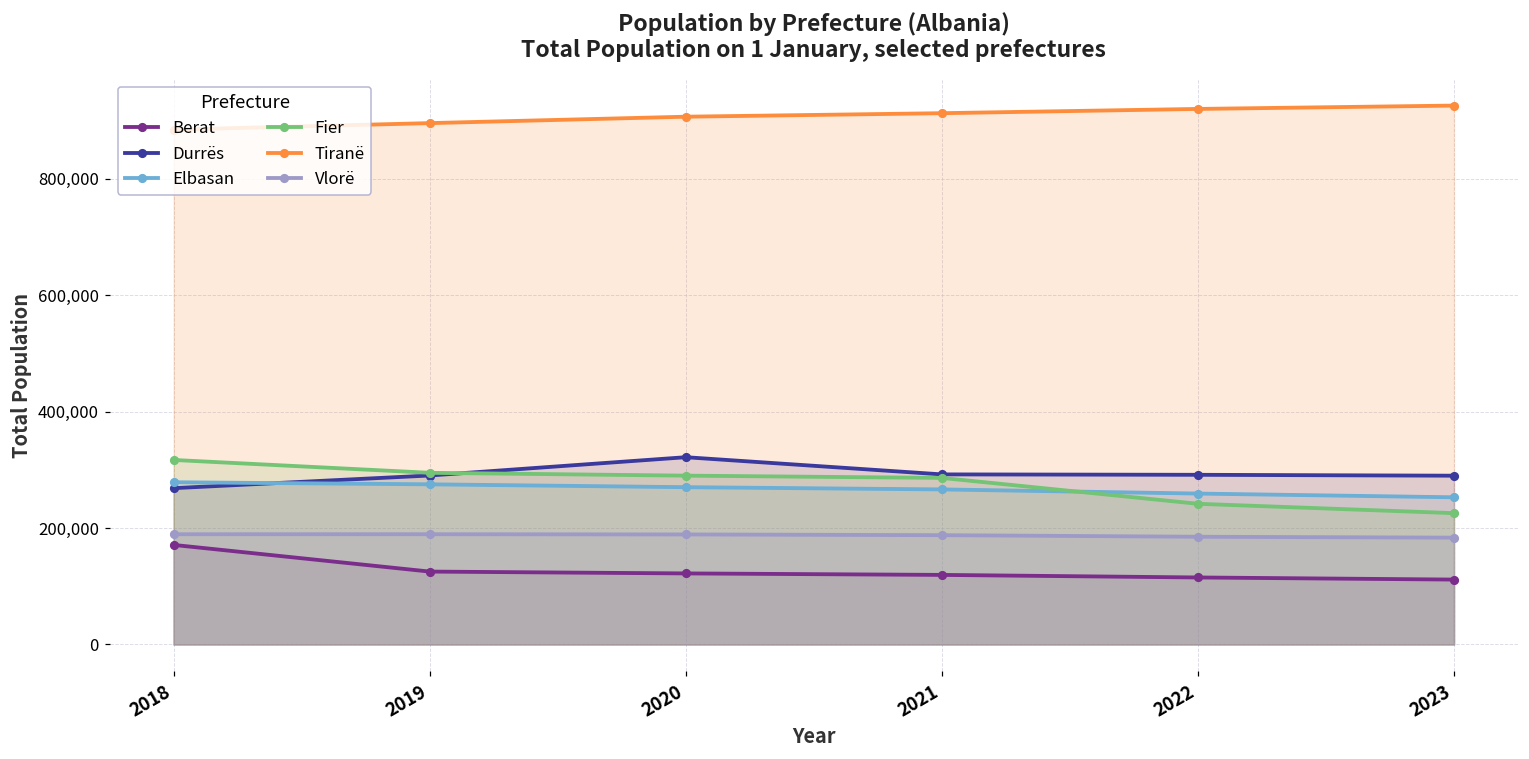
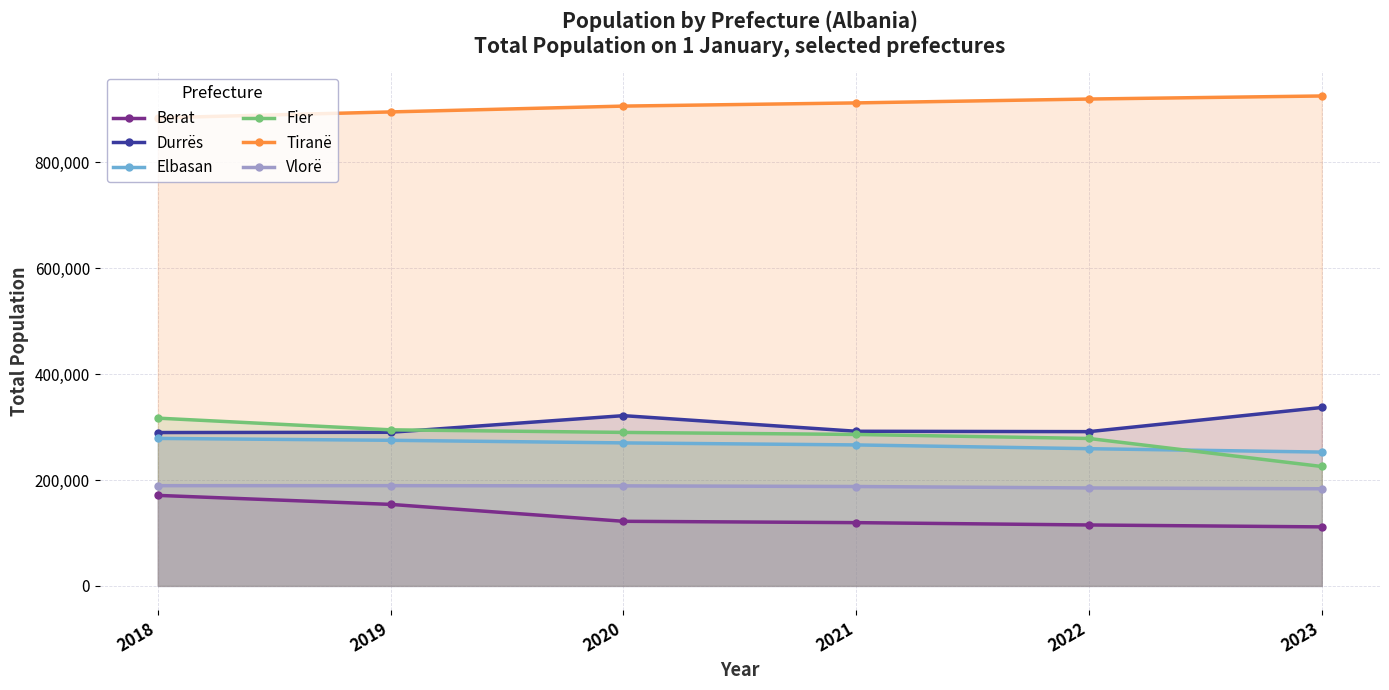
  {
    "Berat": {
      "2018": "170,000",
-     "2019": "130,000",
+     "2019": "150,000",
      "2020": "120,000",
      "2021": "120,000",
      "2022": "120,000",
      "2023": "110,000"
    },
    "Durrës": {
-     "2018": "270,000",
+     "2018": "290,000",
      "2020": "320,000",
      "2021": "290,000",
      "2022": "290,000",
-     "2023": "290,000"
+     "2023": "340,000"
    },
    "Fier": {
      "2018": "320,000",
      "2020": "290,000",
      "2021": "290,000",
-     "2022": "240,000",
+     "2022": "280,000",
      "2023": "230,000"
    },
    "Tiranë": {
      "2019": "900,000",
      "2020": "910,000",
      "2021": "910,000",
      "2022": "920,000",
      "2023": "930,000"
    }
  }
